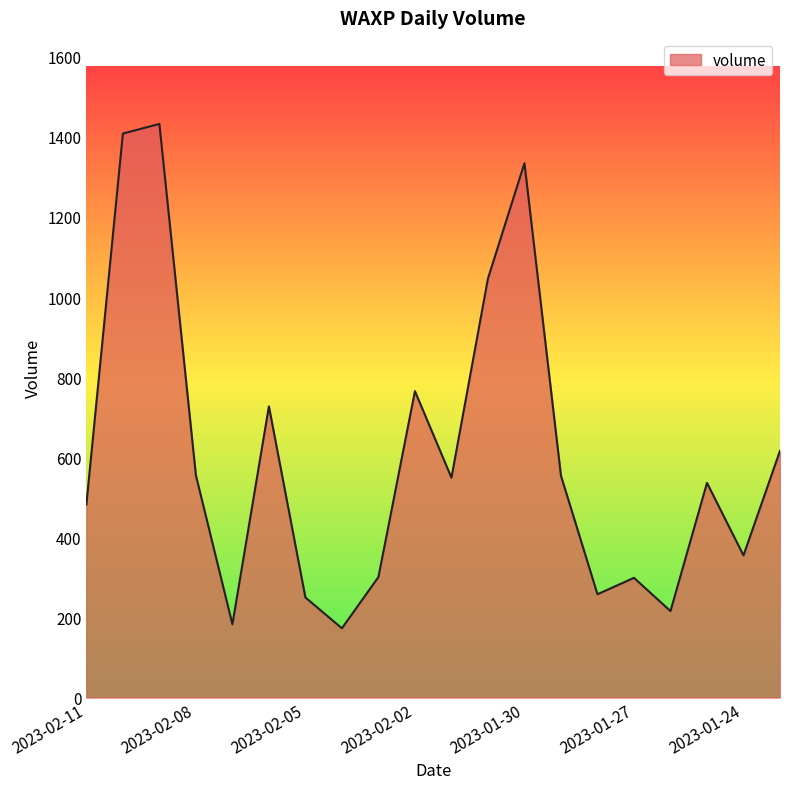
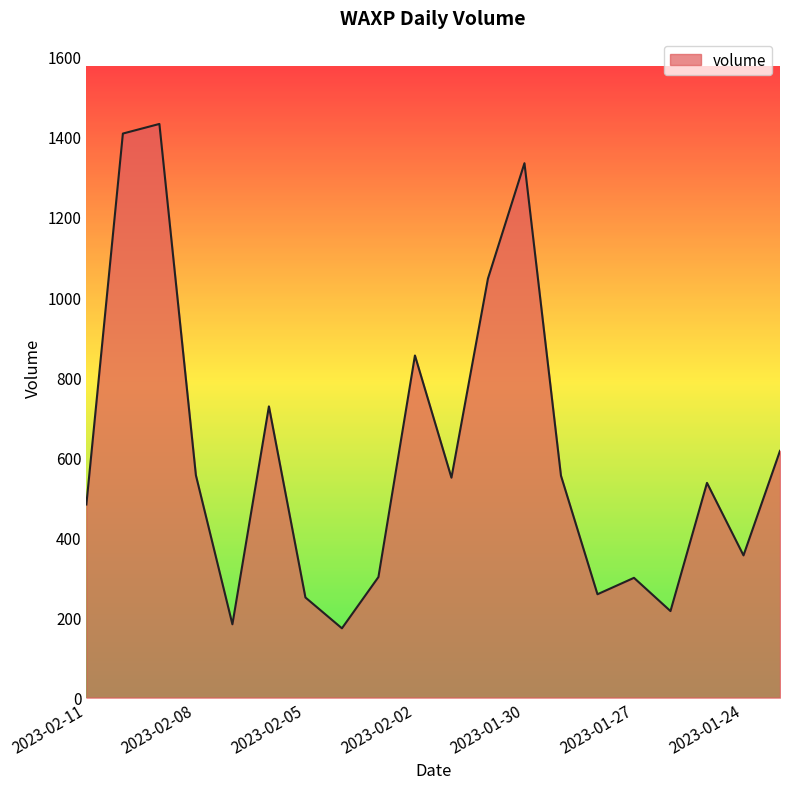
  {
    "2023-02-11": 480,
    "2023-02-08": 560,
    "2023-02-05": 250,
-   "2023-02-02": 770,
+   "2023-02-02": 850,
    "2023-01-30": 1330,
    "2023-01-27": 300,
    "2023-01-24": 360
  }
